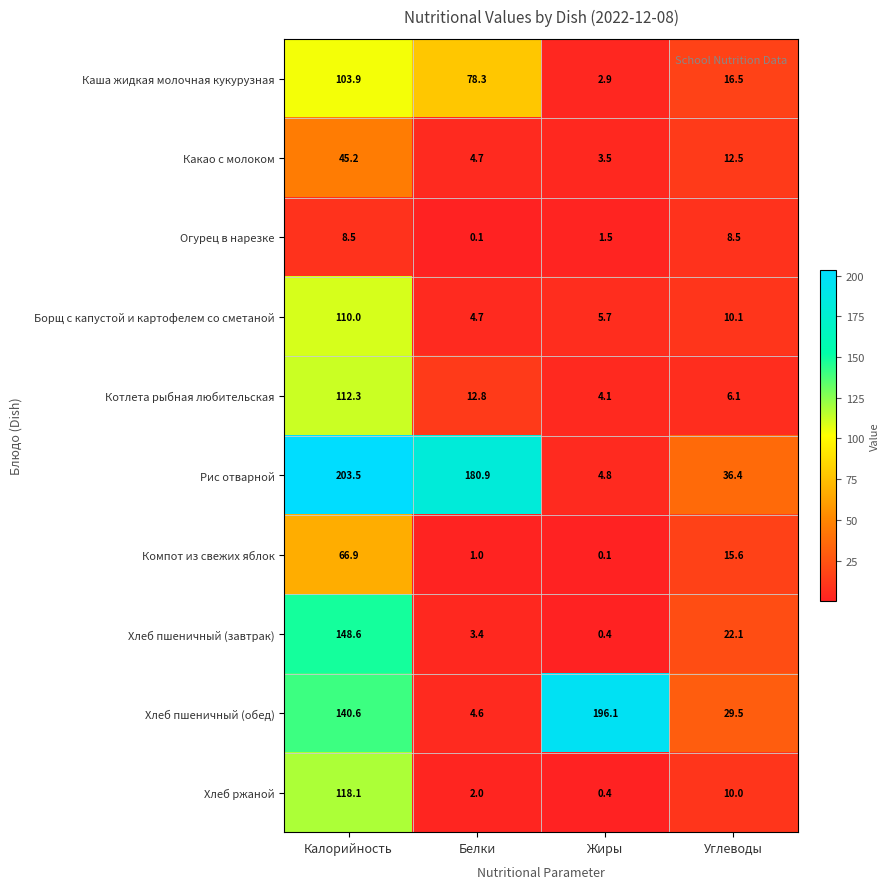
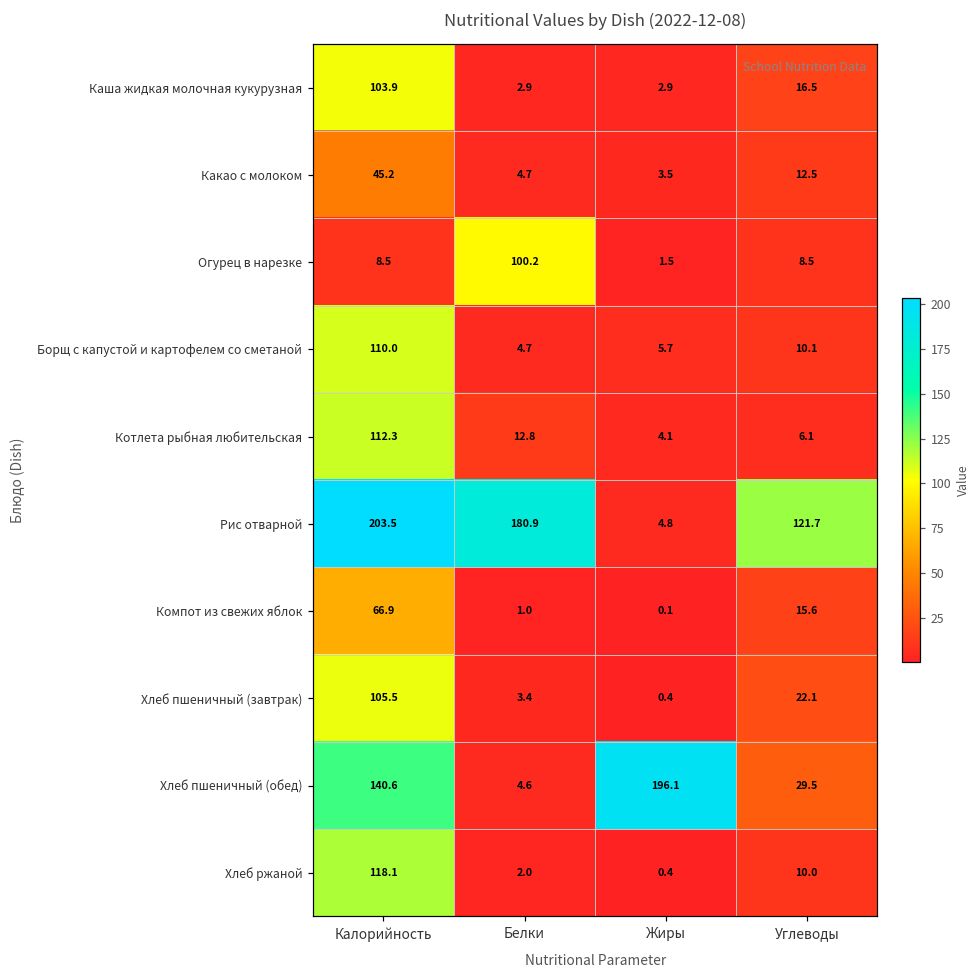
  {
    "Каша жидкая молочная кукурузная": {
      "Калорийность": 103.9,
-     "Белки": 78.3,
+     "Белки": 2.9,
      "Жиры": 2.9
    },
    "Какао с молоком": {
      "Калорийность": 45.2,
      "Белки": 4.7,
      "Жиры": 3.5,
      "Углеводы": 12.5
    },
    "Огурец в нарезке": {
      "Калорийность": 8.5,
-     "Белки": 0.1,
+     "Белки": 100.2,
      "Жиры": 1.5,
      "Углеводы": 8.5
    },
    "Борщ с капустой и картофелем со сметаной": {
      "Калорийность": 110.0,
      "Белки": 4.7,
      "Жиры": 5.7,
      "Углеводы": 10.1
    },
    "Котлета рыбная любительская": {
      "Калорийность": 112.3,
      "Белки": 12.8,
      "Жиры": 4.1,
      "Углеводы": 6.1
    },
    "Рис отварной": {
      "Калорийность": 203.5,
      "Белки": 180.9,
      "Жиры": 4.8,
-     "Углеводы": 36.4
+     "Углеводы": 121.7
    },
    "Компот из свежих яблок": {
      "Калорийность": 66.9,
      "Белки": 1.0,
      "Жиры": 0.1,
      "Углеводы": 15.6
    },
    "Хлеб пшеничный (завтрак)": {
-     "Калорийность": 148.6,
+     "Калорийность": 105.5,
      "Белки": 3.4,
      "Жиры": 0.4,
      "Углеводы": 22.1
    },
    "Хлеб пшеничный (обед)": {
      "Калорийность": 140.6,
      "Белки": 4.6,
      "Жиры": 196.1,
      "Углеводы": 29.5
    },
    "Хлеб ржаной": {
      "Калорийность": 118.1,
      "Белки": 2.0,
      "Жиры": 0.4,
      "Углеводы": 10.0
    }
  }
